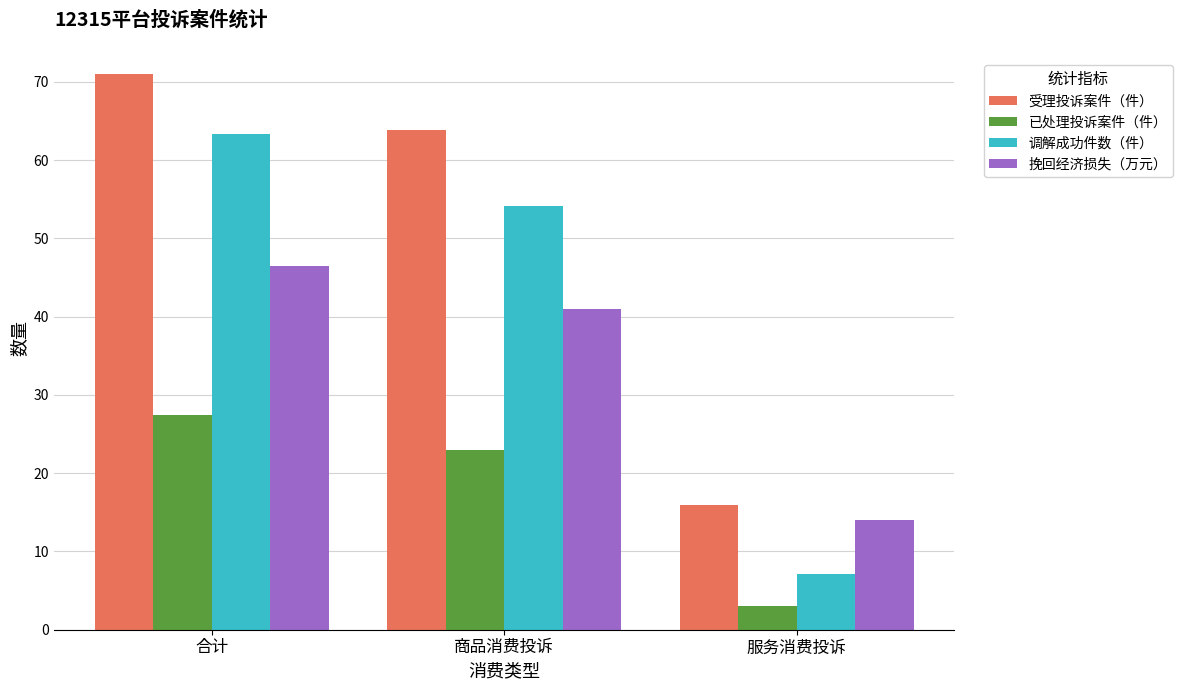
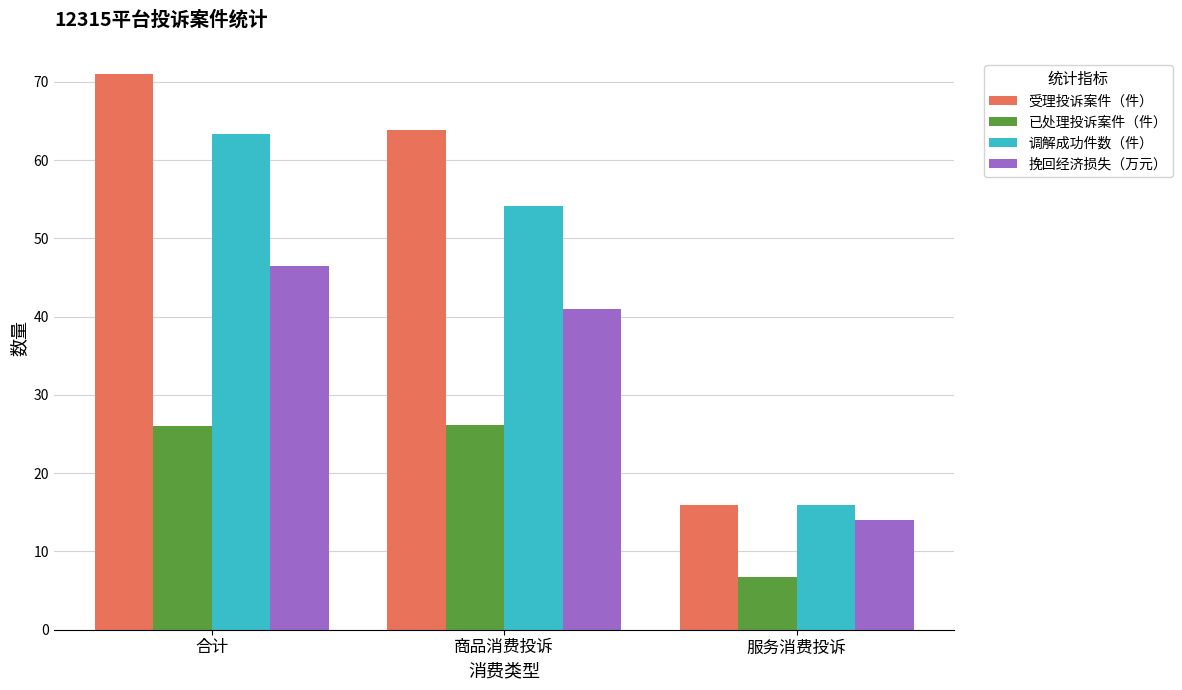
  {
    "受理投诉案件（件）": {
      "合计": 71,
      "商品消费投诉": 64,
      "服务消费投诉": 16
    },
    "已处理投诉案件（件）": {
-     "合计": 28,
-     "商品消费投诉": 23,
-     "服务消费投诉": 3
+     "合计": 26,
+     "商品消费投诉": 26,
+     "服务消费投诉": 7
    },
    "调解成功件数（件）": {
      "合计": 63,
      "商品消费投诉": 54,
-     "服务消费投诉": 7
+     "服务消费投诉": 16
    },
    "挽回经济损失（万元）": {
      "合计": 47,
      "商品消费投诉": 41,
      "服务消费投诉": 14
    }
  }
